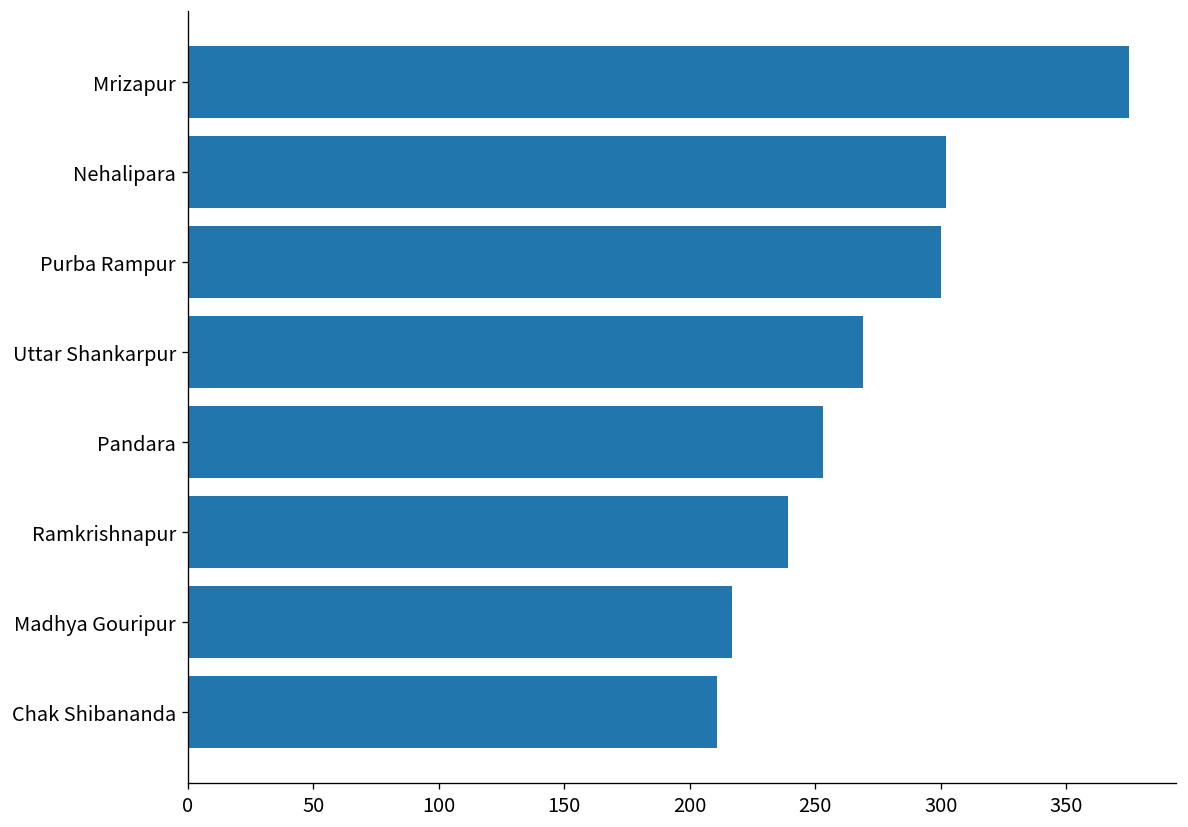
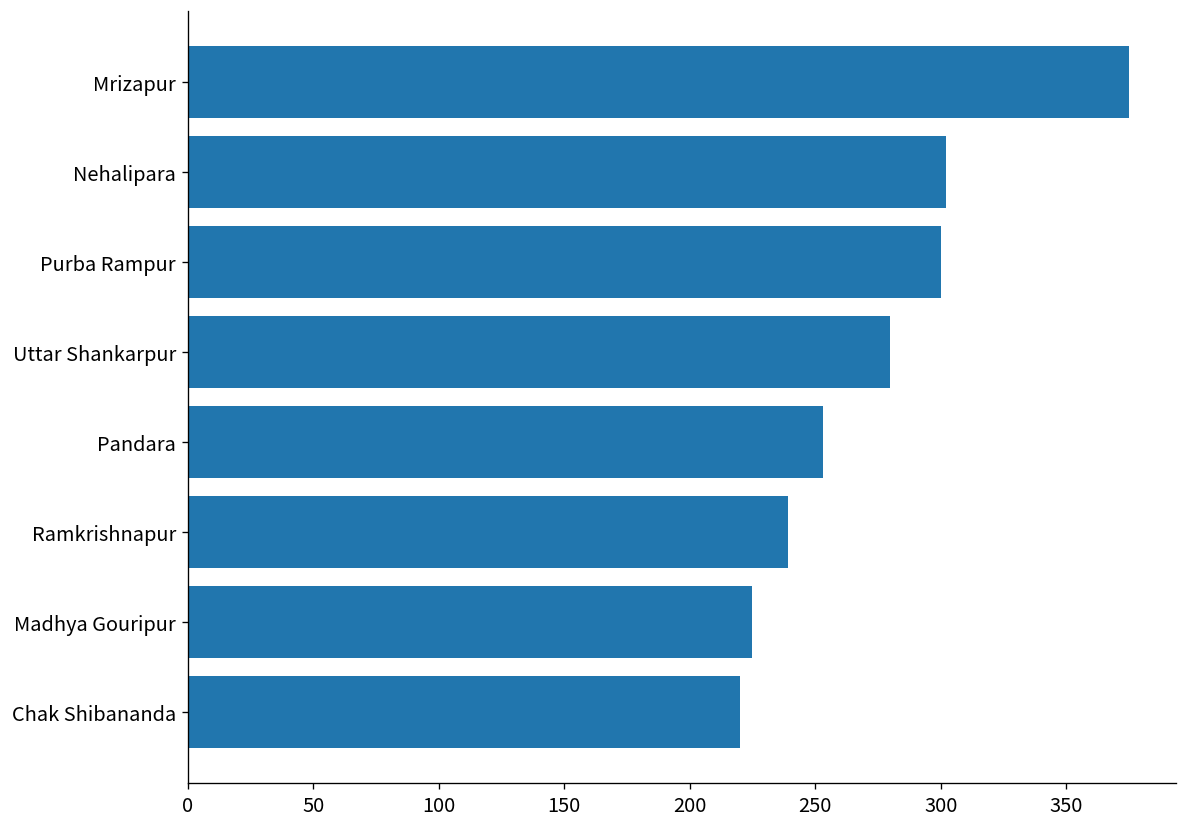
  {
    "Mrizapur": 375,
    "Nehalipara": 302,
    "Purba Rampur": 300,
-   "Uttar Shankarpur": 269,
+   "Uttar Shankarpur": 280,
    "Pandara": 253,
    "Ramkrishnapur": 239,
-   "Madhya Gouripur": 217,
-   "Chak Shibananda": 211
+   "Madhya Gouripur": 225,
+   "Chak Shibananda": 220
  }
